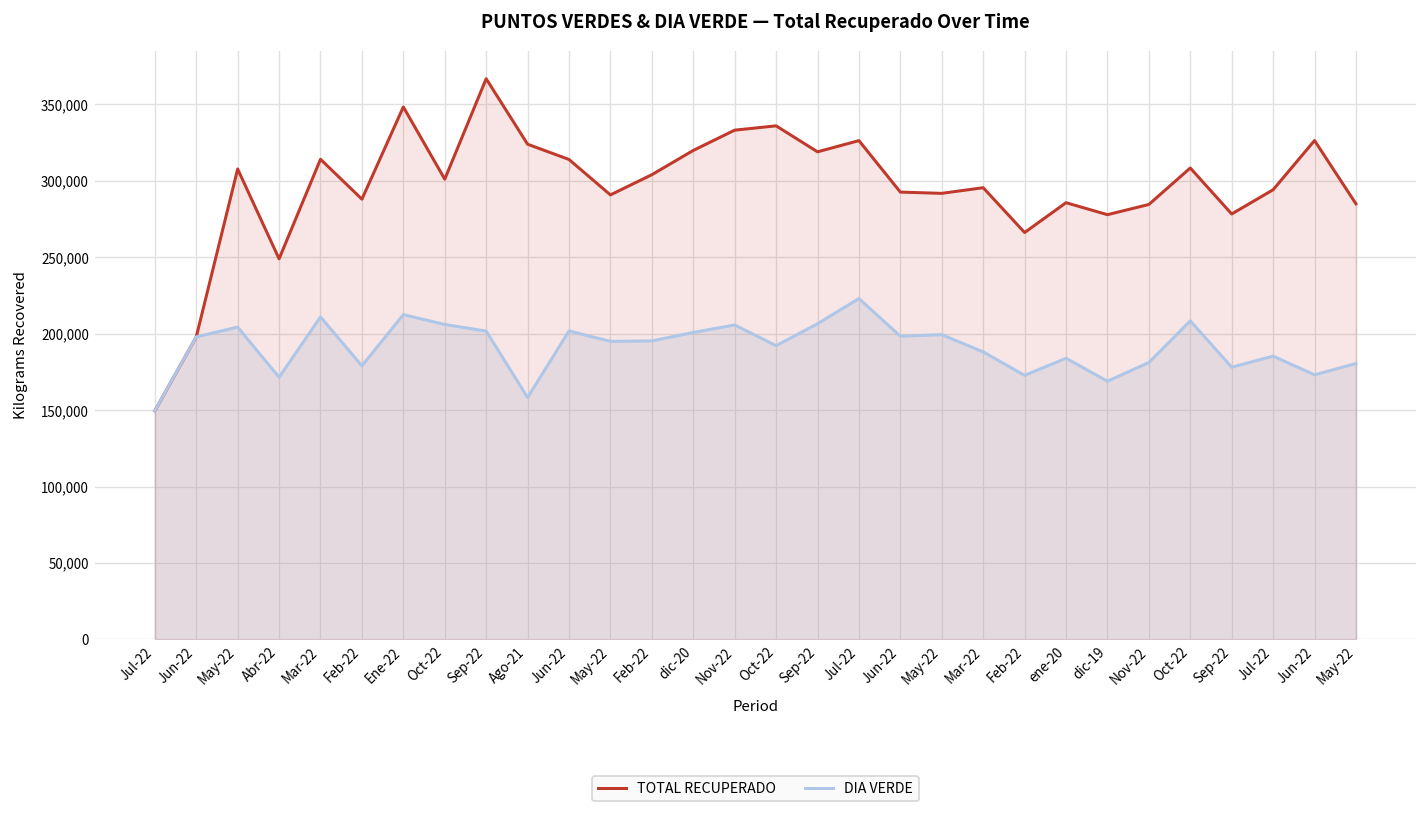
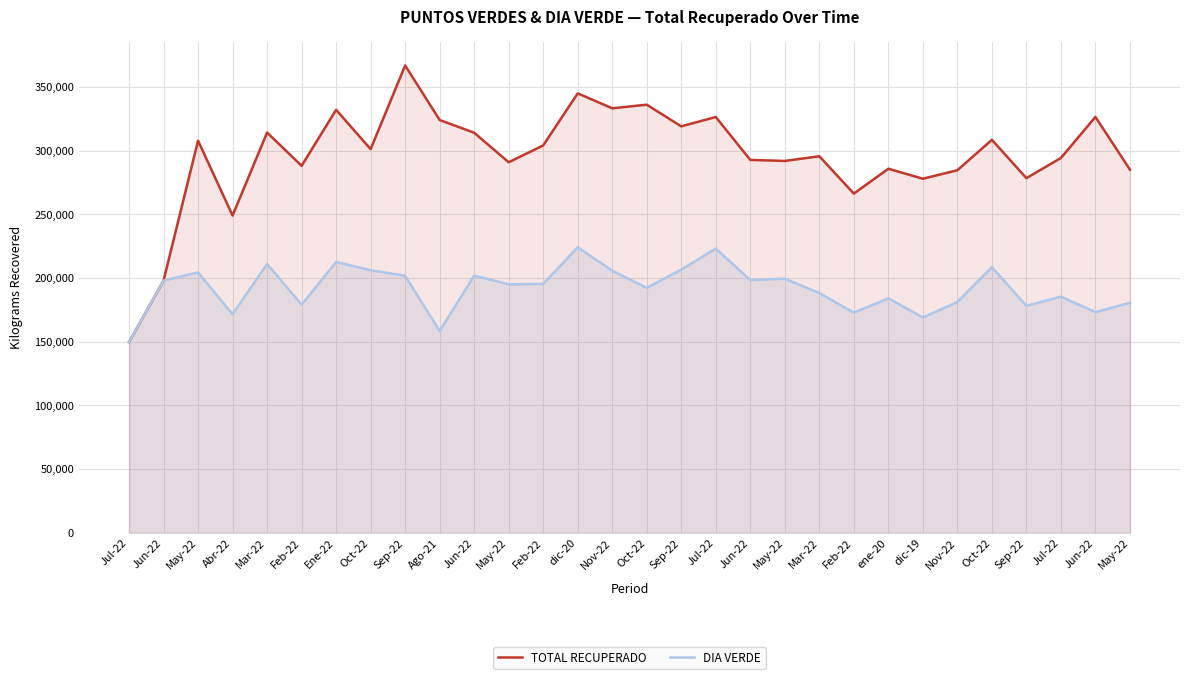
  {
    "TOTAL RECUPERADO": {
      "Abr-22": "249,000",
-     "Ene-22": "348,000",
+     "Ene-22": "332,000",
      "Ago-21": "324,000",
-     "dic-20": "320,000",
+     "dic-20": "345,000",
      "ene-20": "286,000",
      "dic-19": "278,000"
    },
    "DIA VERDE": {
      "Abr-22": "172,000",
      "Ene-22": "213,000",
      "Ago-21": "158,000",
-     "dic-20": "201,000",
+     "dic-20": "224,000",
      "ene-20": "184,000",
      "dic-19": "169,000"
    }
  }
